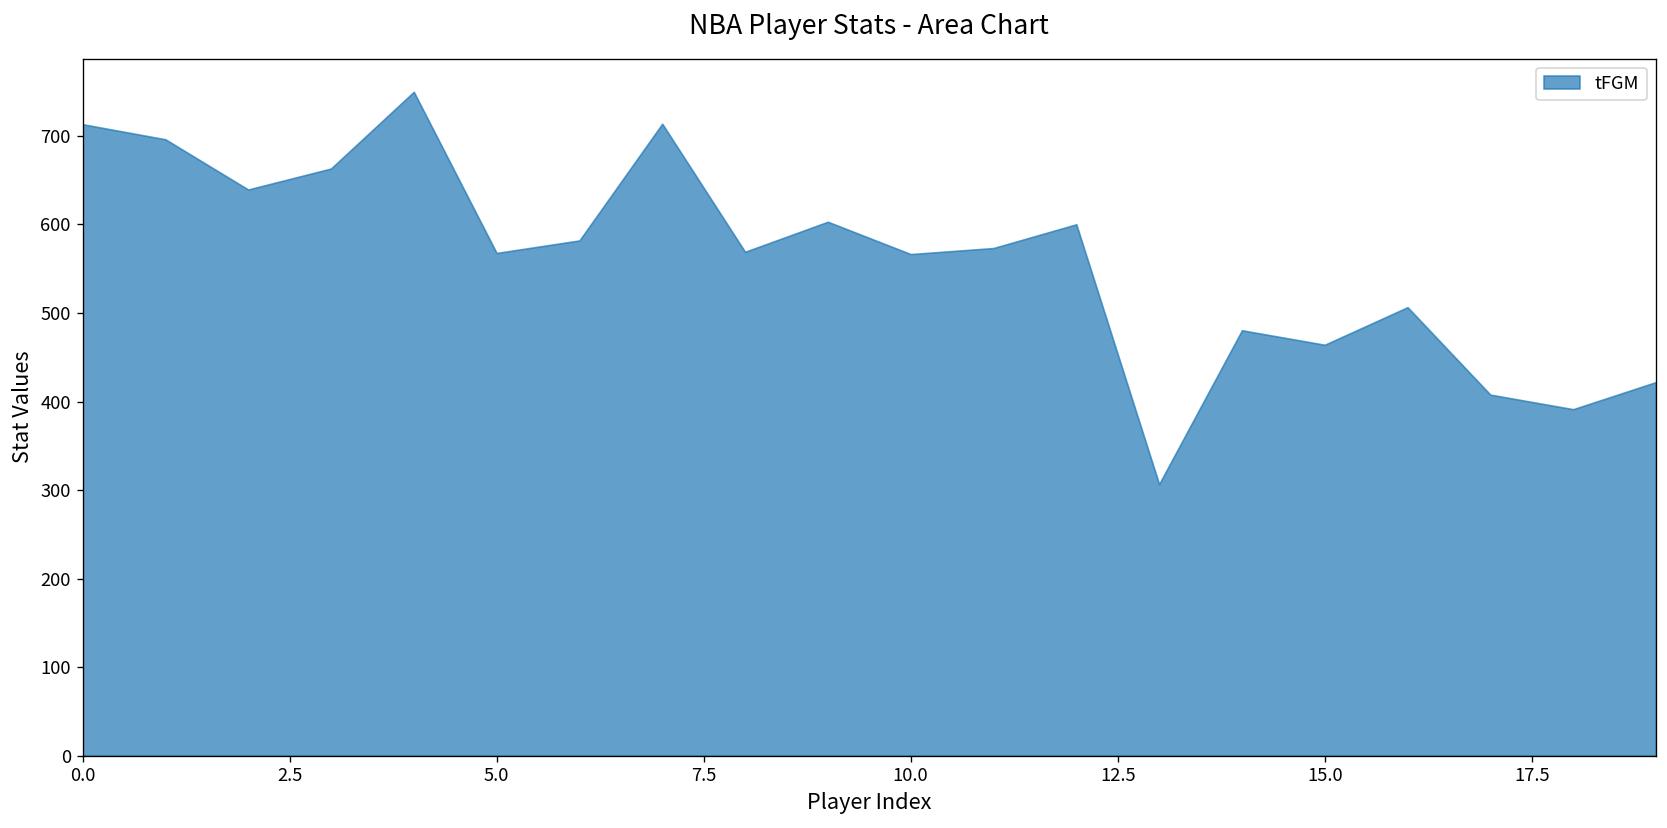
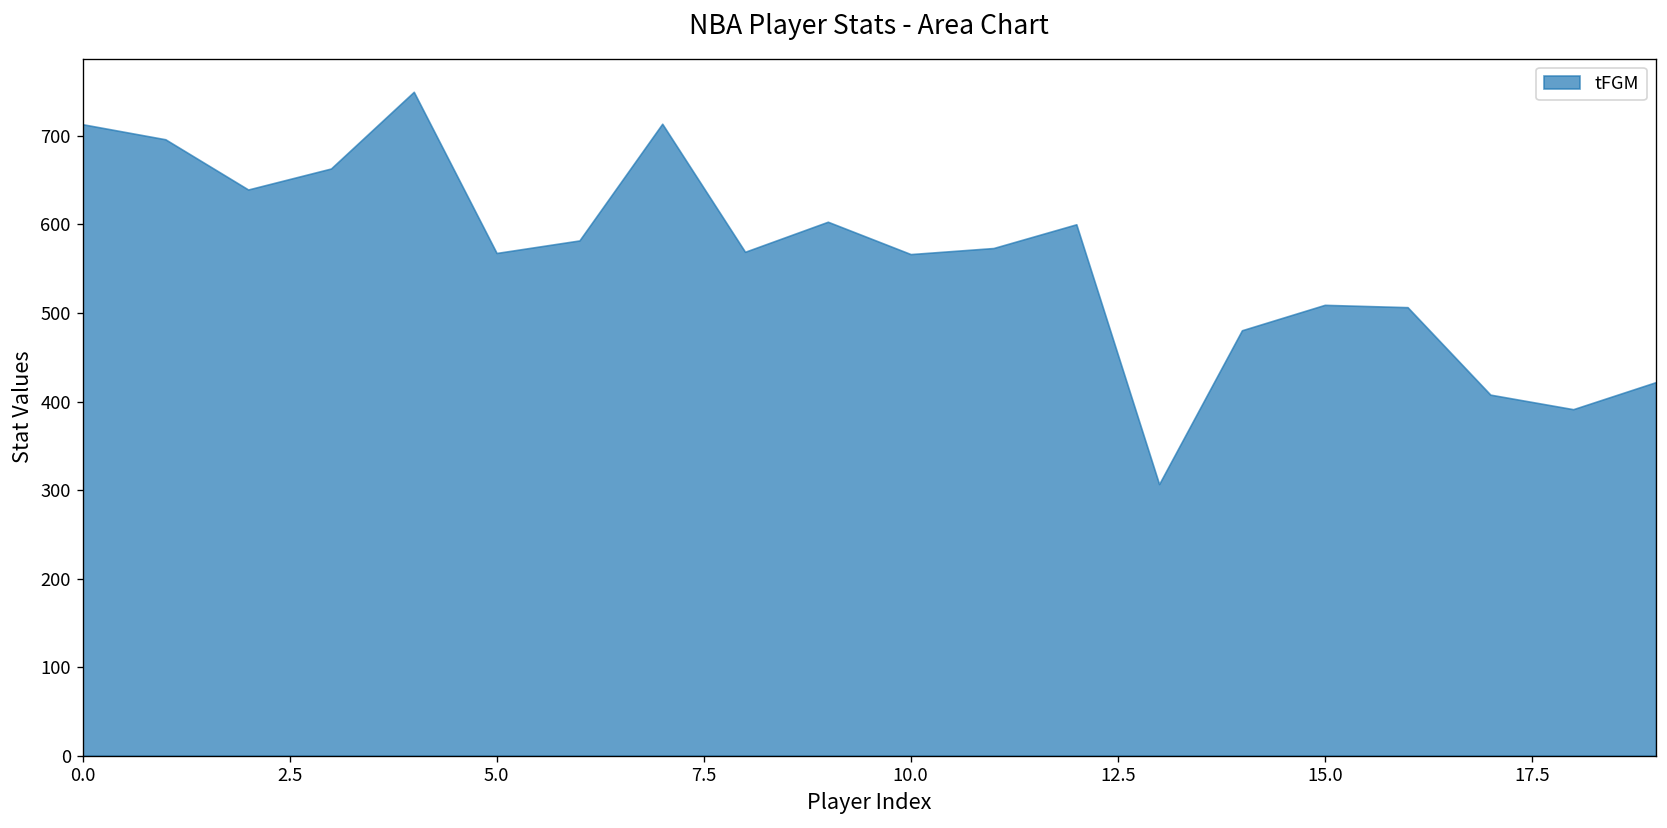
  {
    "0.0": 710,
    "5.0": 570,
    "10.0": 570,
-   "15.0": 460
+   "15.0": 510
  }
